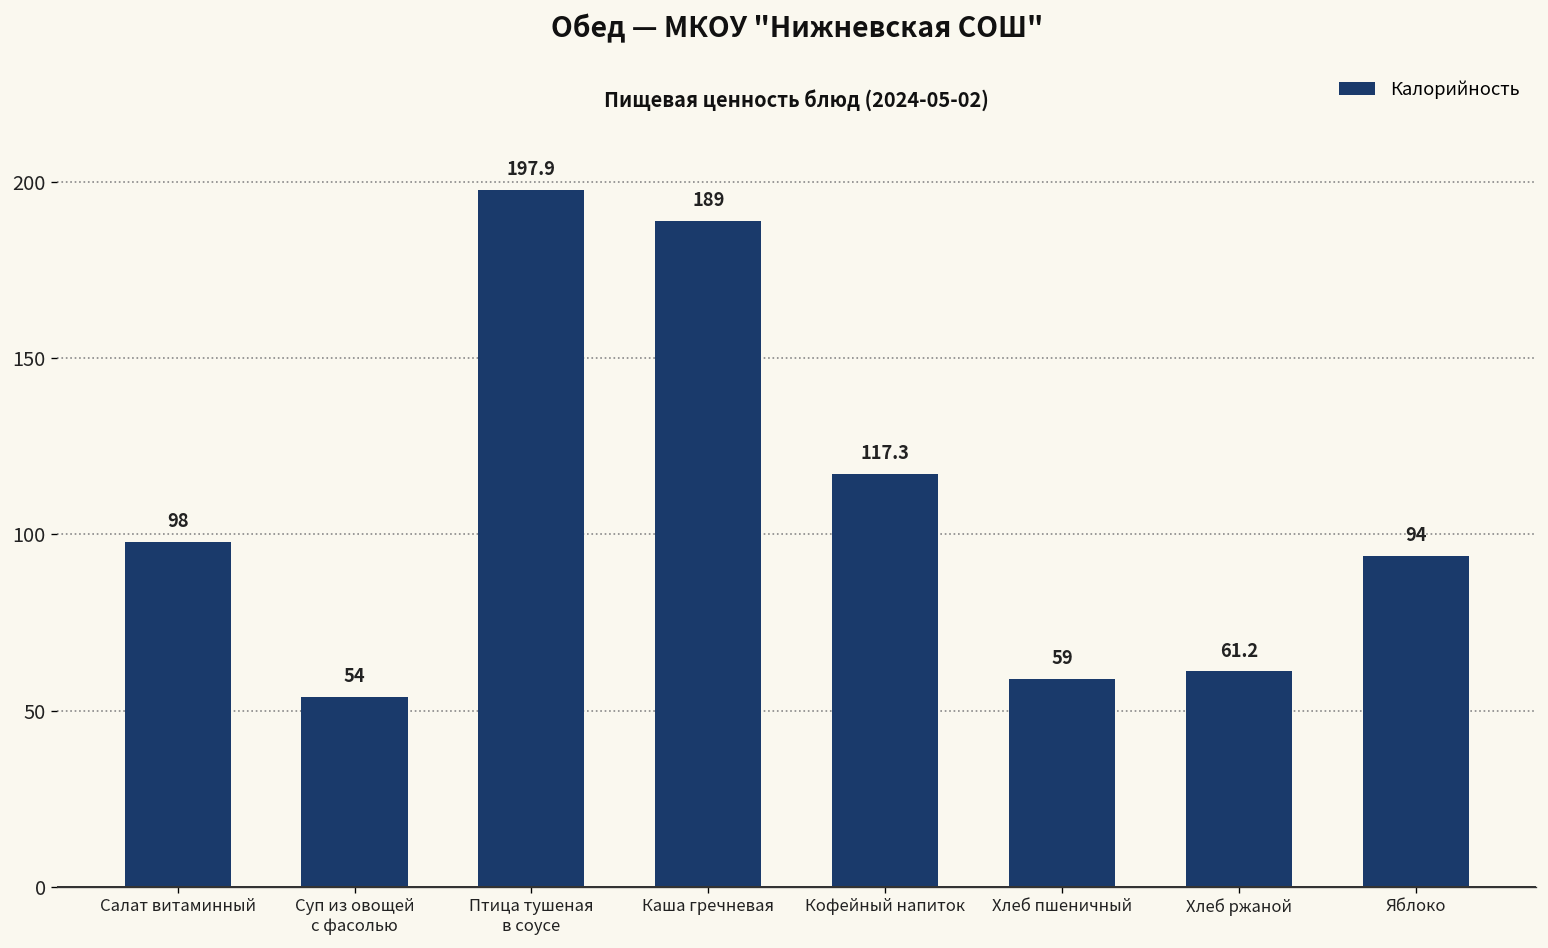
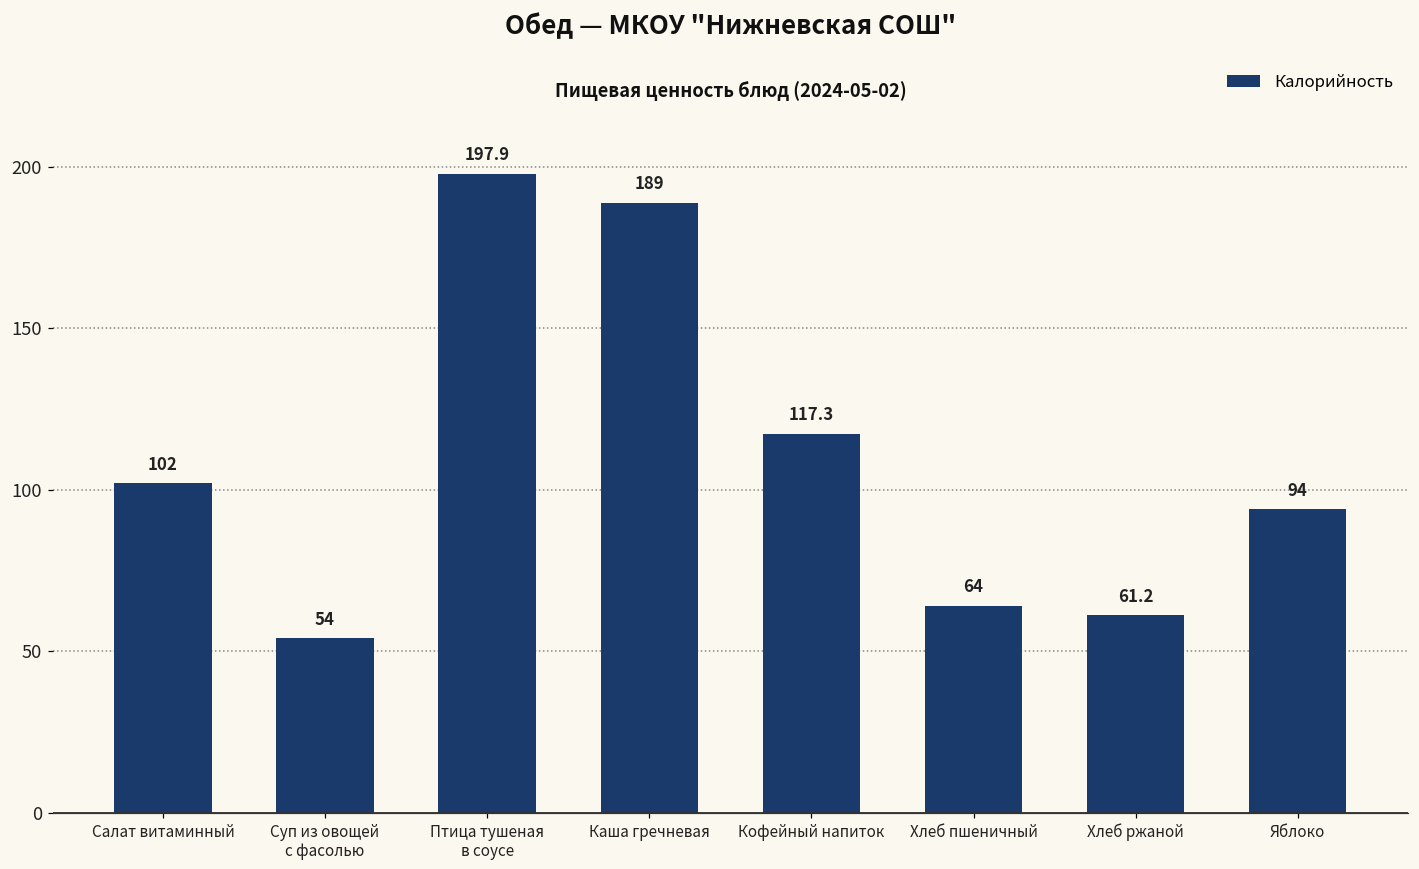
  {
-   "Салат витаминный": 98,
+   "Салат витаминный": 102,
    "Суп из овощей с фасолью": 54,
    "Птица тушеная в соусе": 197.9,
    "Каша гречневая": 189,
    "Кофейный напиток": 117.3,
-   "Хлеб пшеничный": 59,
+   "Хлеб пшеничный": 64,
    "Хлеб ржаной": 61.2,
    "Яблоко": 94
  }
